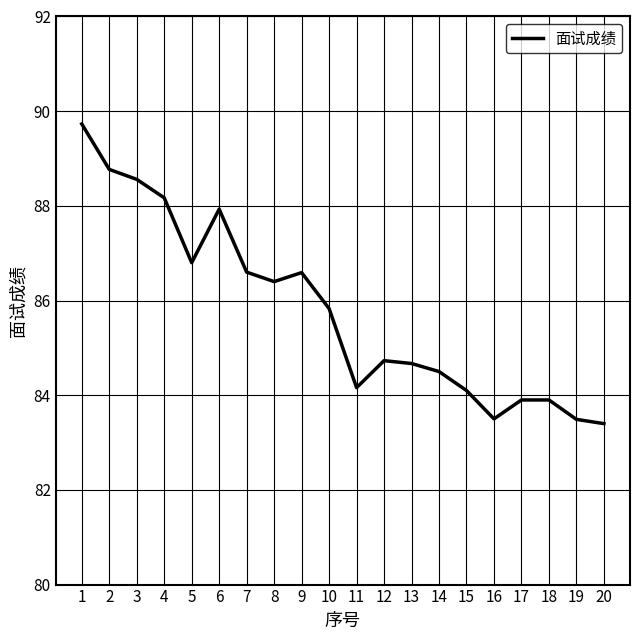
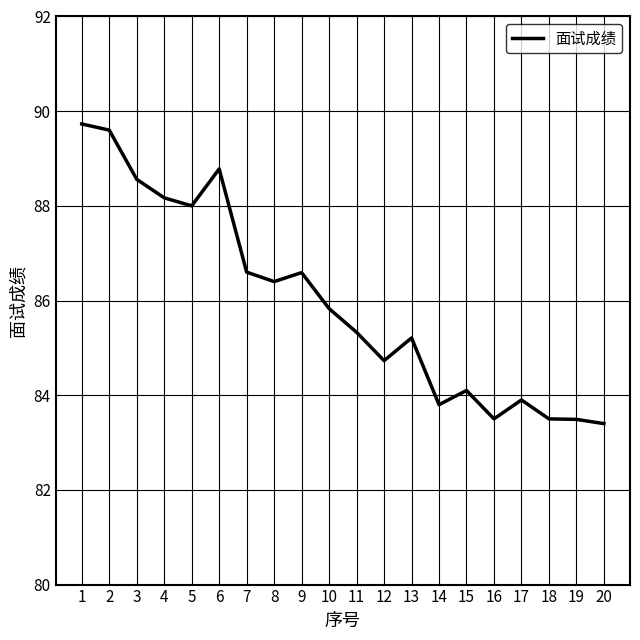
  {
    "1": 89.7,
-   "2": 88.8,
+   "2": 89.6,
    "3": 88.6,
    "4": 88.2,
-   "5": 86.8,
-   "6": 87.9,
+   "5": 88.0,
+   "6": 88.8,
    "7": 86.6,
    "8": 86.4,
    "9": 86.6,
    "10": 85.8,
-   "11": 84.2,
+   "11": 85.3,
    "12": 84.7,
-   "13": 84.7,
-   "14": 84.5,
+   "13": 85.2,
+   "14": 83.8,
    "15": 84.1,
    "16": 83.5,
    "17": 83.9,
-   "18": 83.9,
+   "18": 83.5,
    "19": 83.5,
    "20": 83.4
  }
